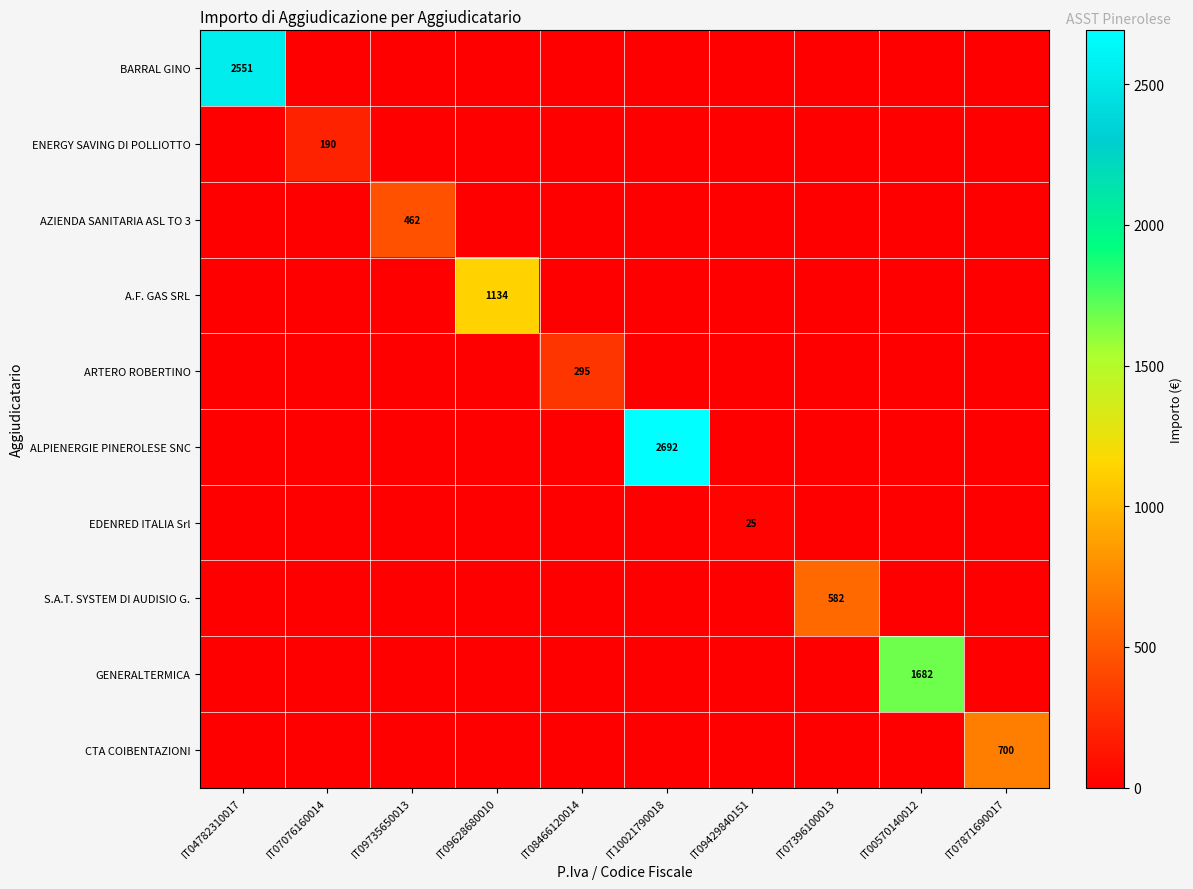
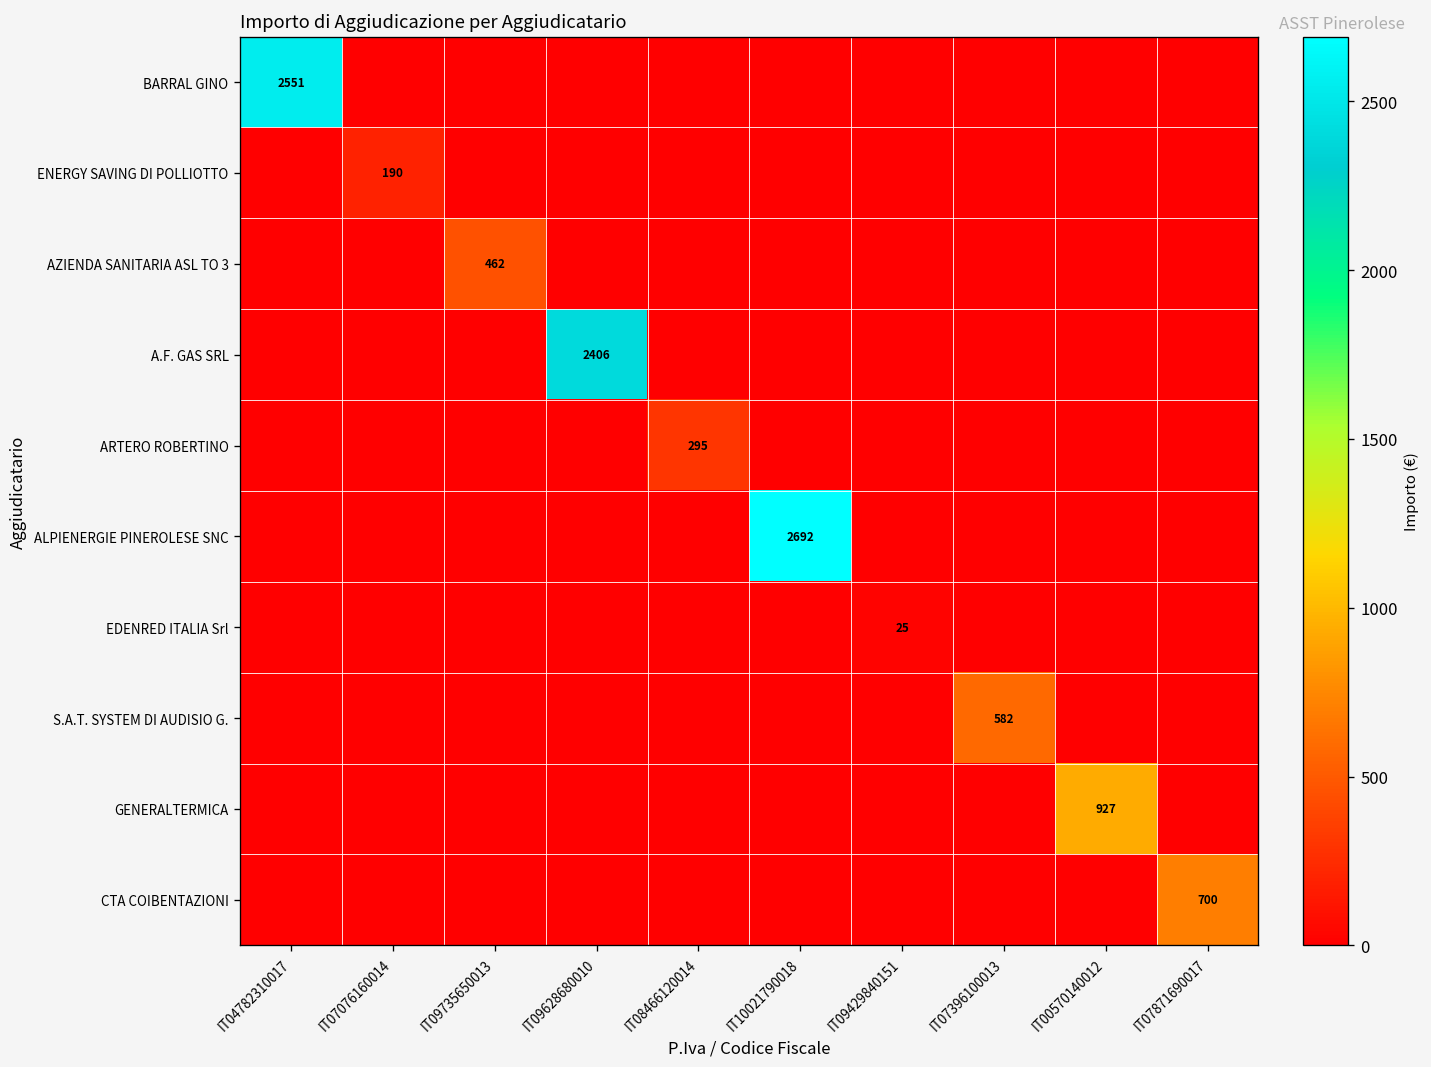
  {
    "BARRAL GINO": {
      "IT04782310017": 2551
    },
    "ENERGY SAVING DI POLLIOTTO": {
      "IT07076160014": 190
    },
    "AZIENDA SANITARIA ASL TO 3": {
      "IT09735650013": 462
    },
    "A.F. GAS SRL": {
-     "IT09628680010": 1134
+     "IT09628680010": 2406
    },
    "ARTERO ROBERTINO": {
      "IT08466120014": 295
    },
    "ALPIENERGIE PINEROLESE SNC": {
      "IT10021790018": 2692
    },
    "EDENRED ITALIA Srl": {
      "IT09429840151": 25
    },
    "S.A.T. SYSTEM DI AUDISIO G.": {
      "IT07396100013": 582
    },
    "GENERALTERMICA": {
-     "IT00570140012": 1682
+     "IT00570140012": 927
    },
    "CTA COIBENTAZIONI": {
      "IT07871690017": 700
    }
  }
